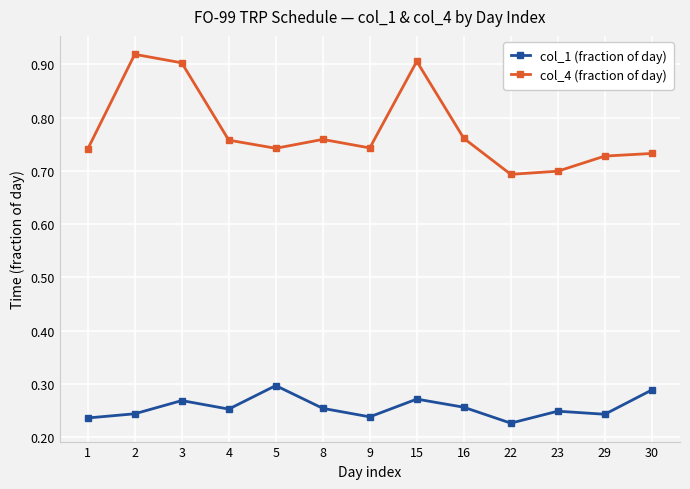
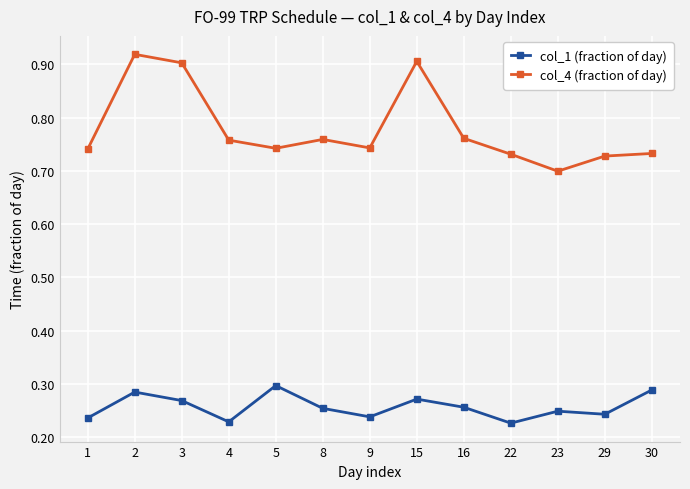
  {
    "col_1 (fraction of day)": {
      "1": 0.24,
-     "2": 0.24,
+     "2": 0.28,
      "3": 0.27,
-     "4": 0.25,
+     "4": 0.23,
      "5": 0.30,
      "8": 0.25,
      "9": 0.24,
      "15": 0.27,
      "16": 0.26,
      "22": 0.23,
      "23": 0.25,
      "29": 0.24,
      "30": 0.29
    },
    "col_4 (fraction of day)": {
      "1": 0.74,
      "2": 0.92,
      "3": 0.90,
      "4": 0.76,
      "5": 0.74,
      "8": 0.76,
      "9": 0.74,
      "15": 0.91,
      "16": 0.76,
-     "22": 0.69,
+     "22": 0.73,
      "23": 0.70,
      "29": 0.73,
      "30": 0.73
    }
  }
